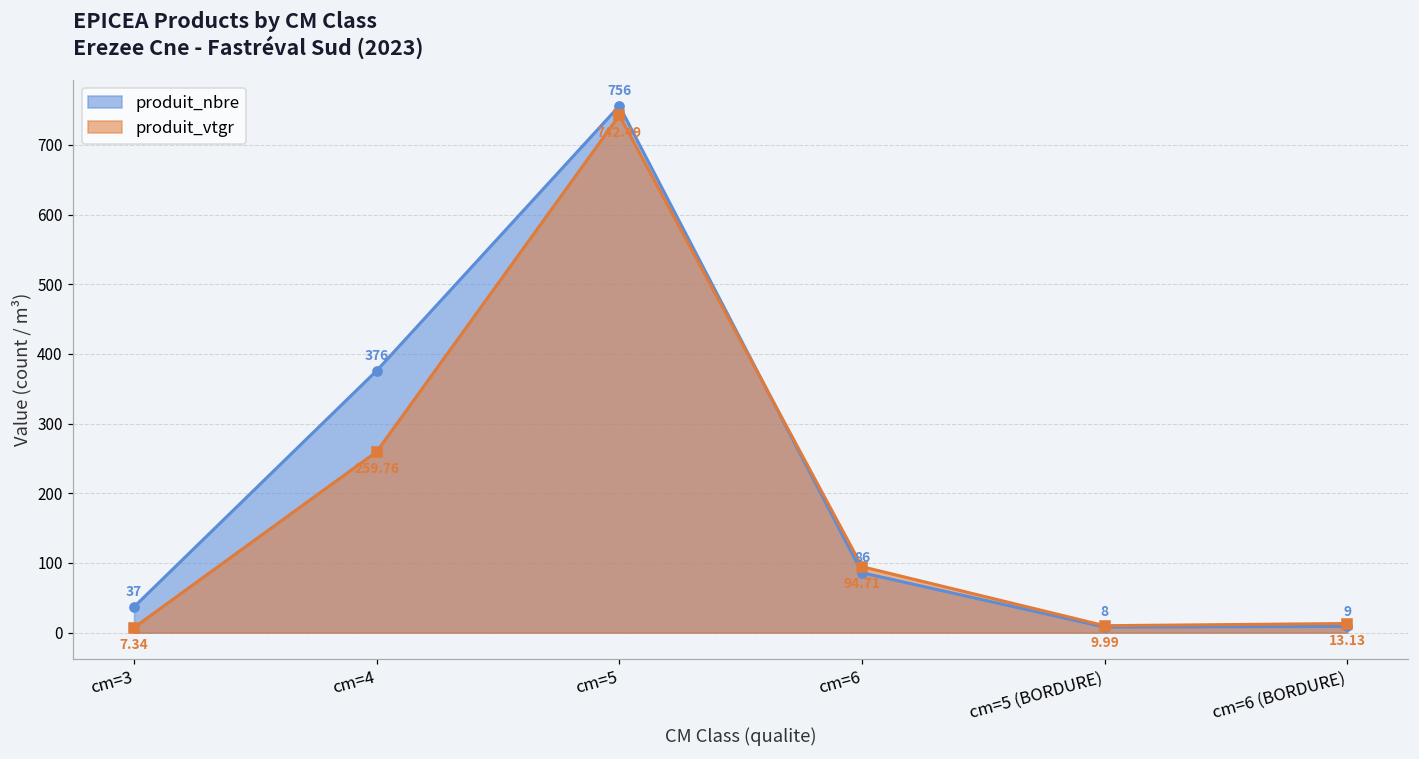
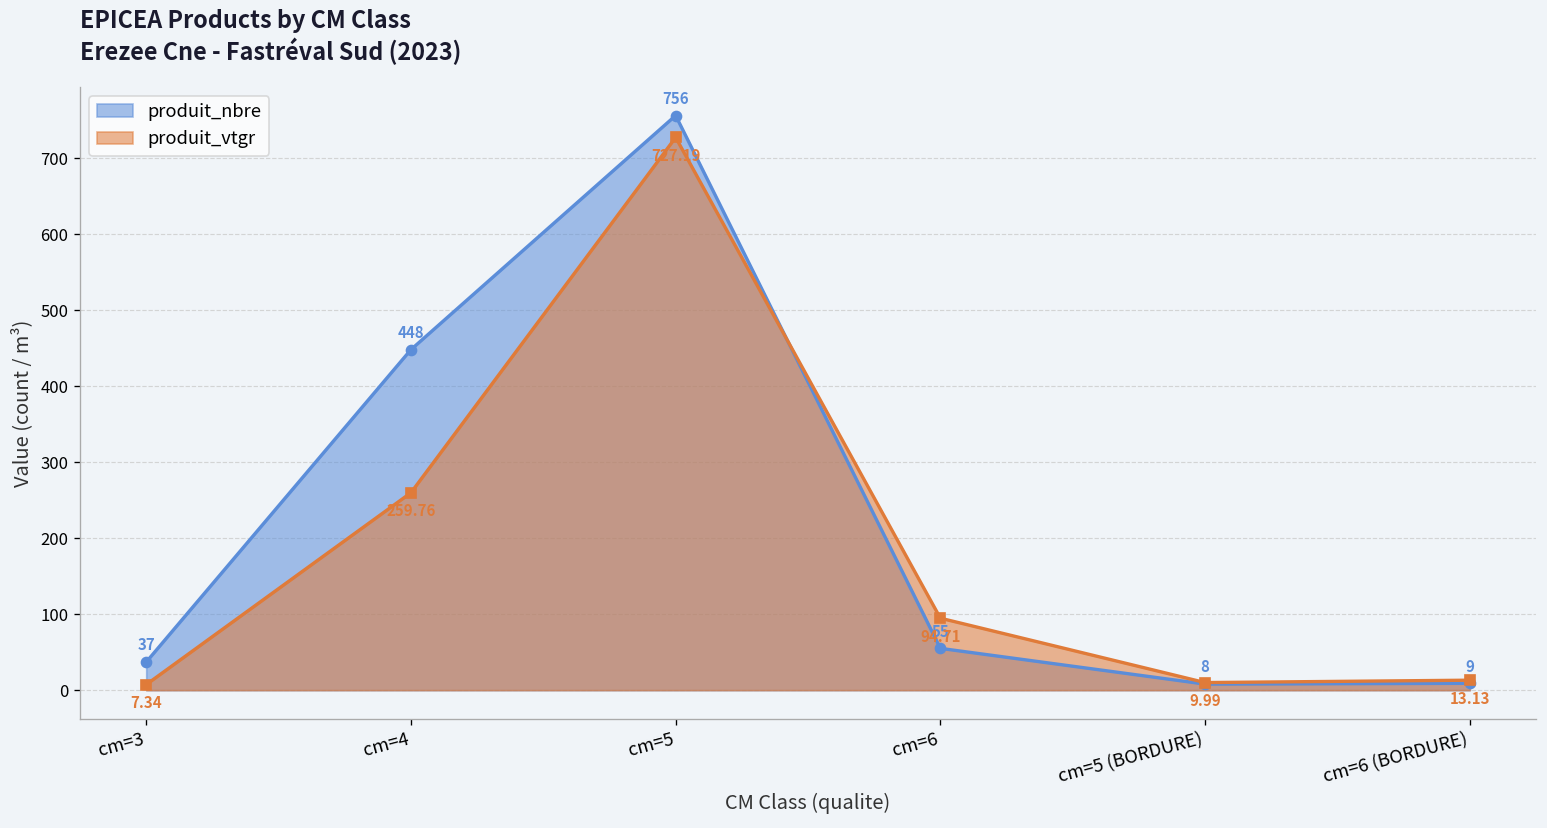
  {
    "produit_nbre": {
      "cm=3": 37,
-     "cm=4": 376,
+     "cm=4": 448,
      "cm=5": 756,
-     "cm=6": 86,
+     "cm=6": 55,
      "cm=6 (BORDURE)": 9
    },
    "produit_vtgr": {
      "cm=3": 7.34,
      "cm=4": 259.76,
-     "cm=5": 742.49,
+     "cm=5": 727.19,
      "cm=6 (BORDURE)": 13.13
    }
  }
